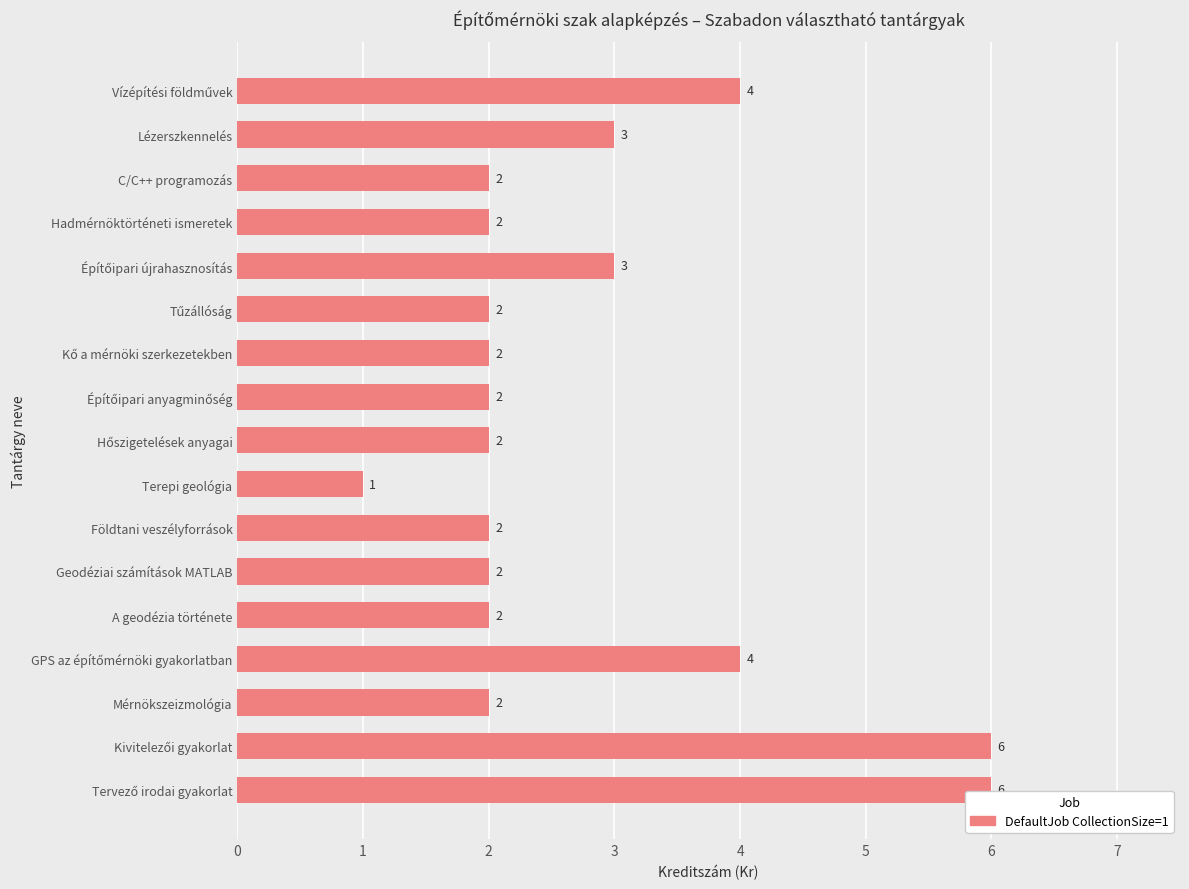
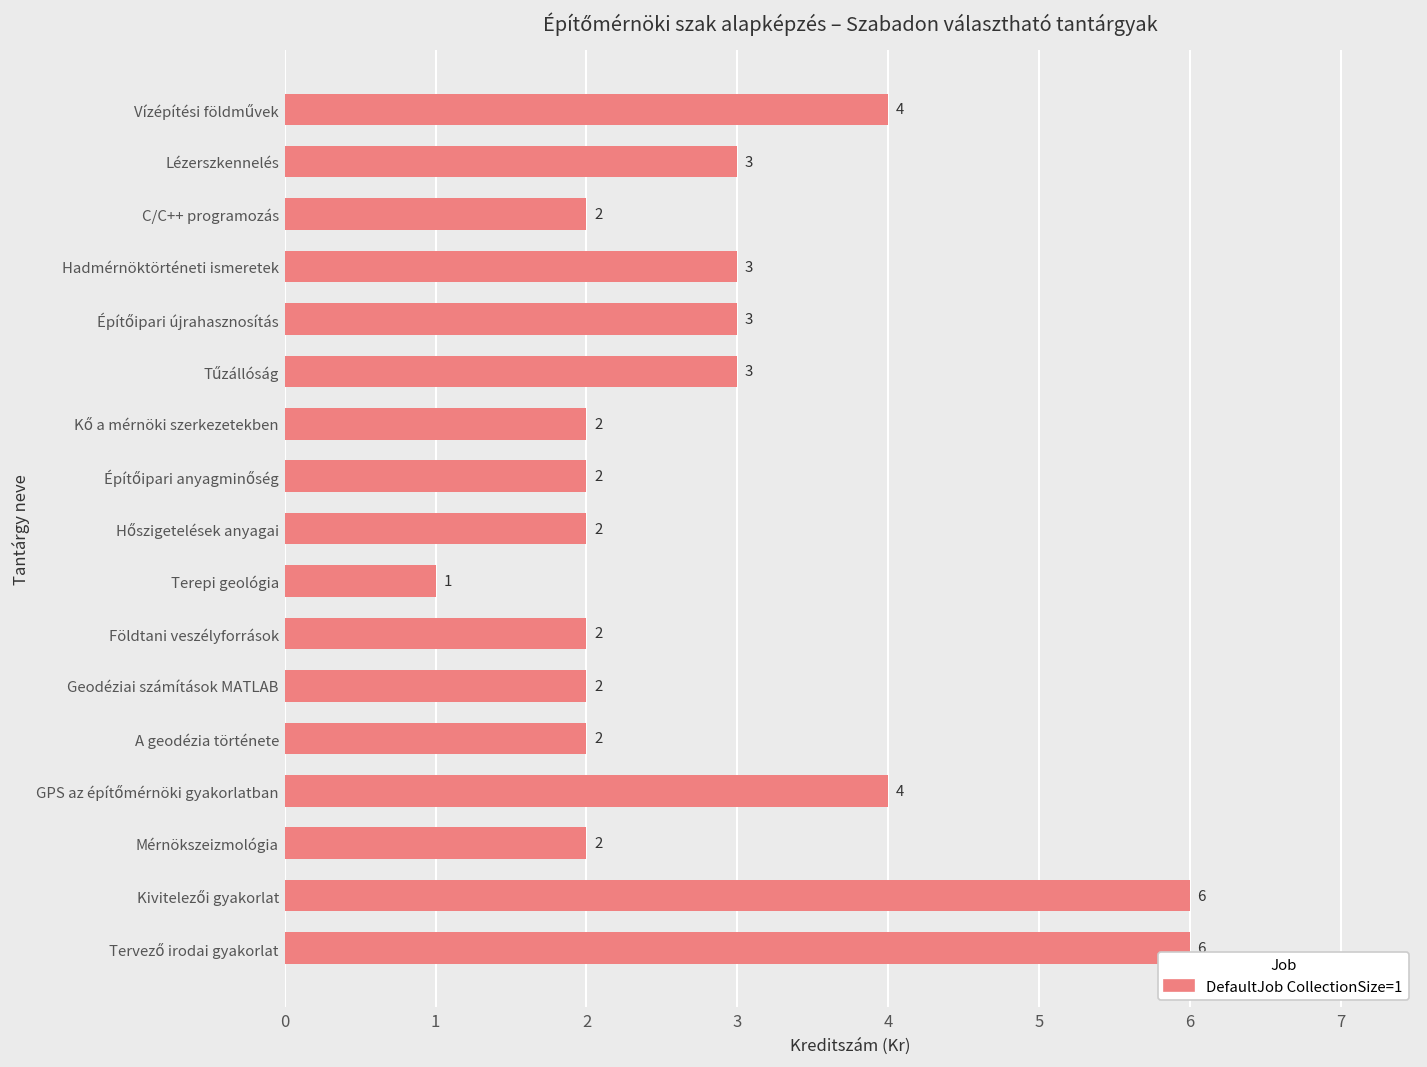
  {
    "Vízépítési földművek": 4,
    "Lézerszkennelés": 3,
    "C/C++ programozás": 2,
-   "Hadmérnöktörténeti ismeretek": 2,
+   "Hadmérnöktörténeti ismeretek": 3,
    "Építőipari újrahasznosítás": 3,
-   "Tűzállóság": 2,
+   "Tűzállóság": 3,
    "Kő a mérnöki szerkezetekben": 2,
    "Építőipari anyagminőség": 2,
    "Hőszigetelések anyagai": 2,
    "Terepi geológia": 1,
    "Földtani veszélyforrások": 2,
    "Geodéziai számítások MATLAB": 2,
    "A geodézia története": 2,
    "GPS az építőmérnöki gyakorlatban": 4,
    "Mérnökszeizmológia": 2,
    "Kivitelezői gyakorlat": 6
  }
